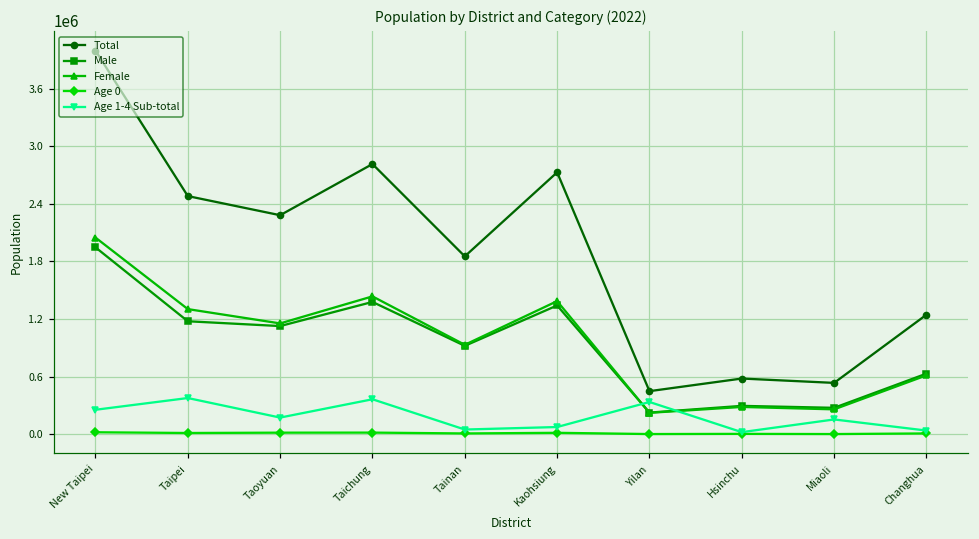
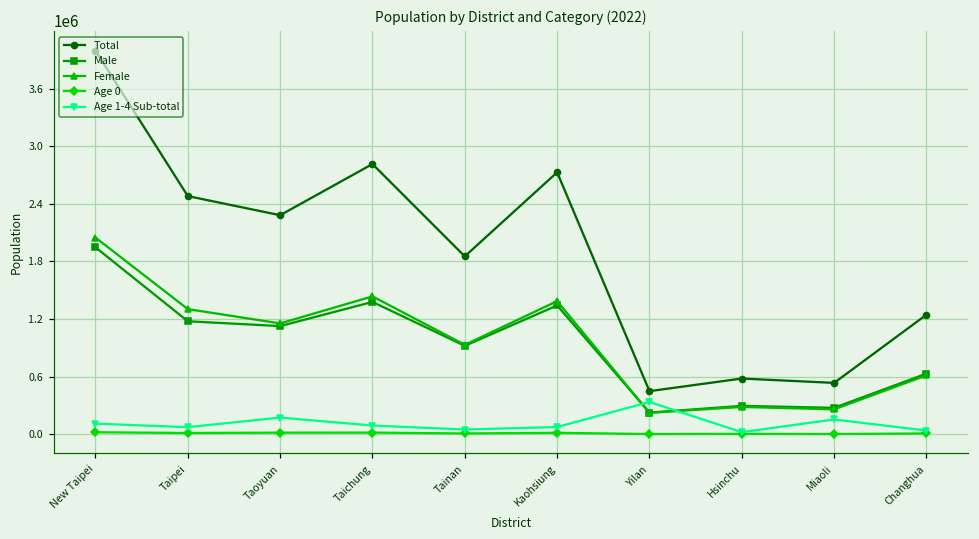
  {
    "Age 1-4 Sub-total": {
-     "New Taipei": 300000,
-     "Taipei": 400000,
+     "New Taipei": 100000,
+     "Taipei": 100000,
      "Taoyuan": 200000,
-     "Taichung": 400000,
+     "Taichung": 100000,
      "Tainan": 0,
      "Kaohsiung": 100000,
      "Yilan": 300000,
      "Miaoli": 200000,
      "Changhua": 0
    }
  }
